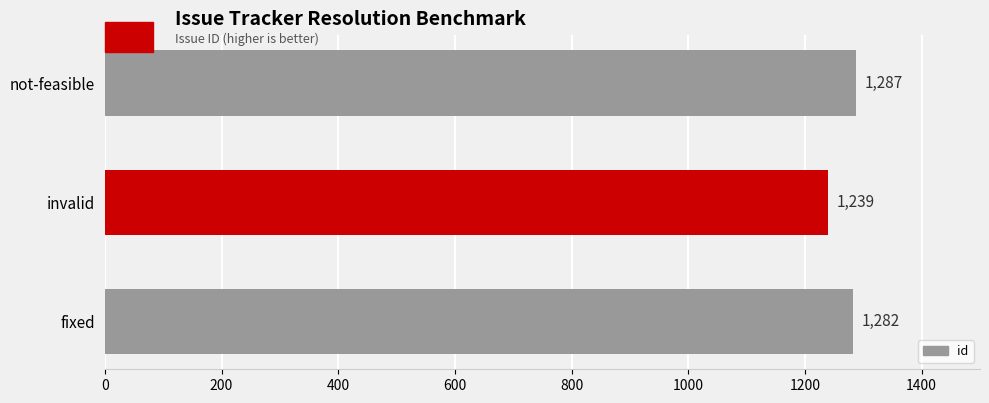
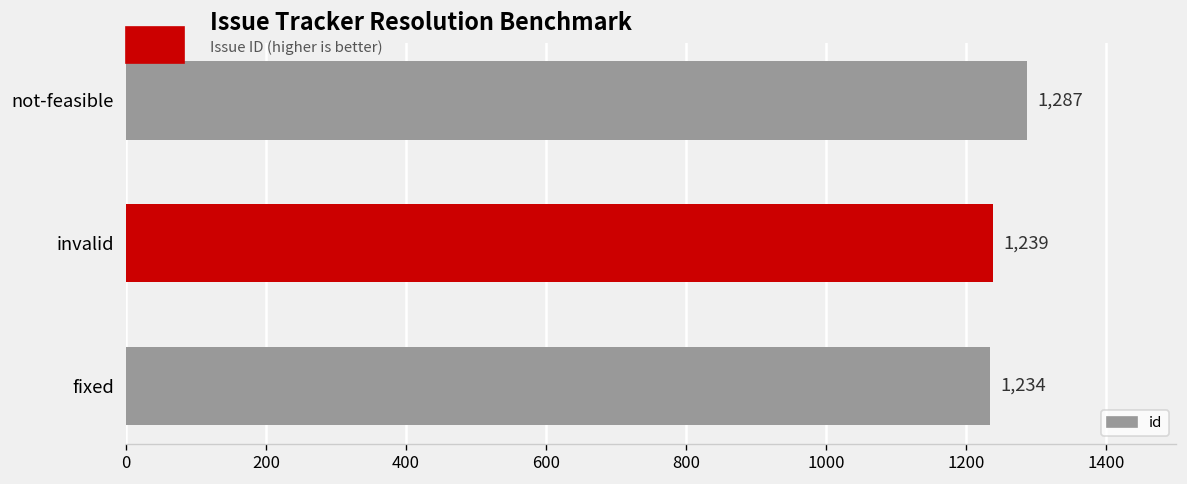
  {
    "not-feasible": "1,287",
    "invalid": "1,239",
-   "fixed": "1,282"
+   "fixed": "1,234"
  }
